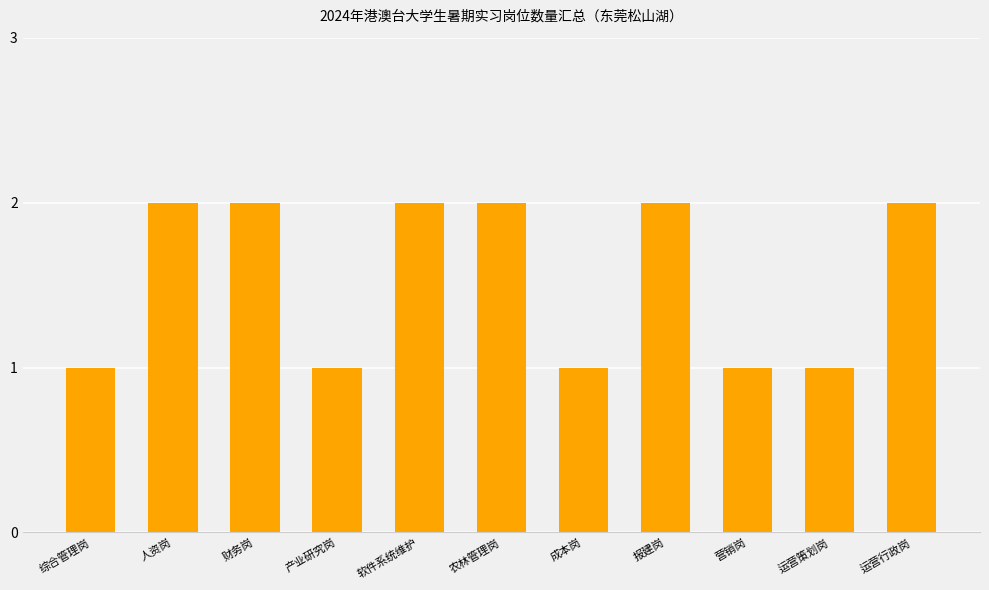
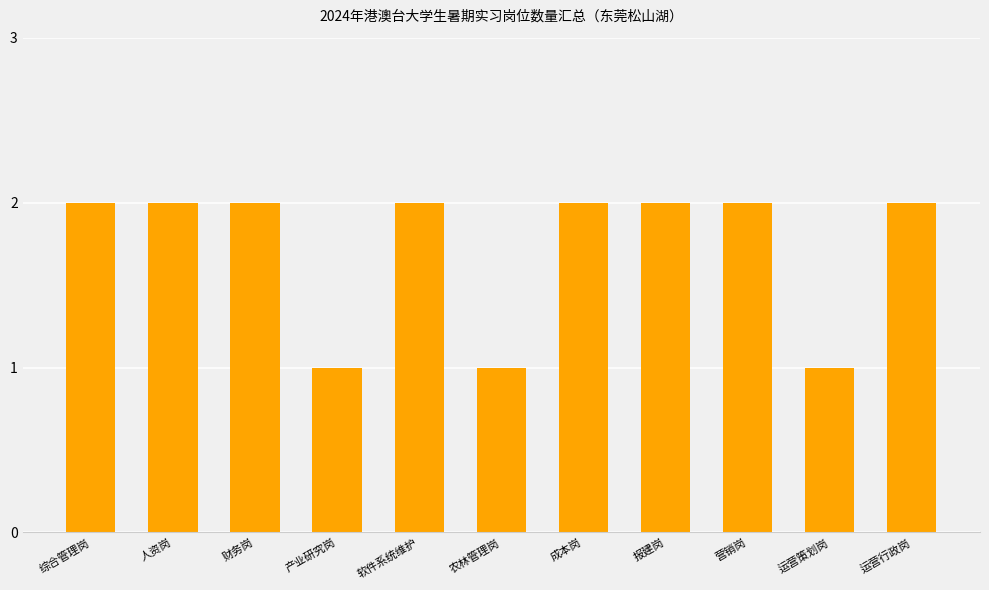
  {
-   "综合管理岗": 1,
+   "综合管理岗": 2,
    "人资岗": 2,
    "财务岗": 2,
    "产业研究岗": 1,
    "软件系统维护": 2,
-   "农林管理岗": 2,
-   "成本岗": 1,
+   "农林管理岗": 1,
+   "成本岗": 2,
    "报建岗": 2,
-   "营销岗": 1,
+   "营销岗": 2,
    "运营策划岗": 1,
    "运营行政岗": 2
  }
